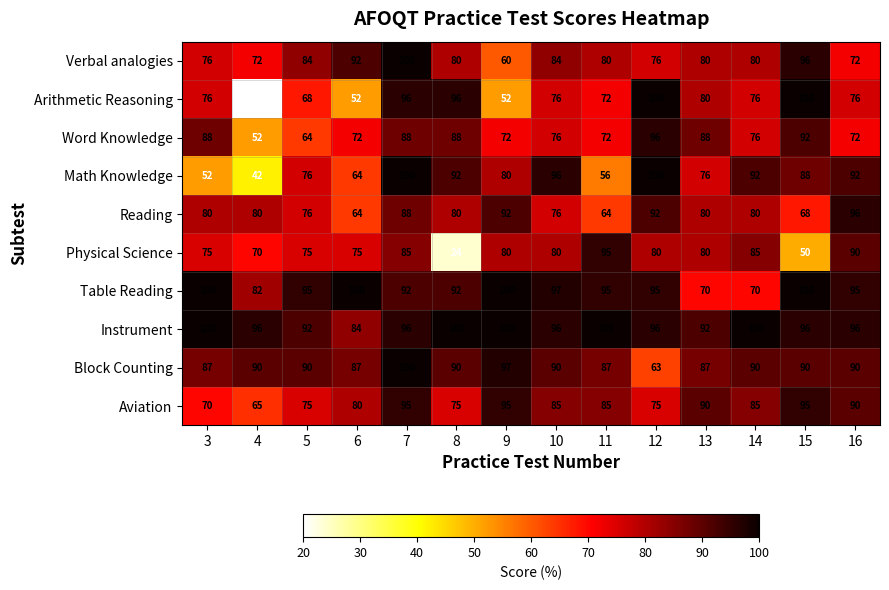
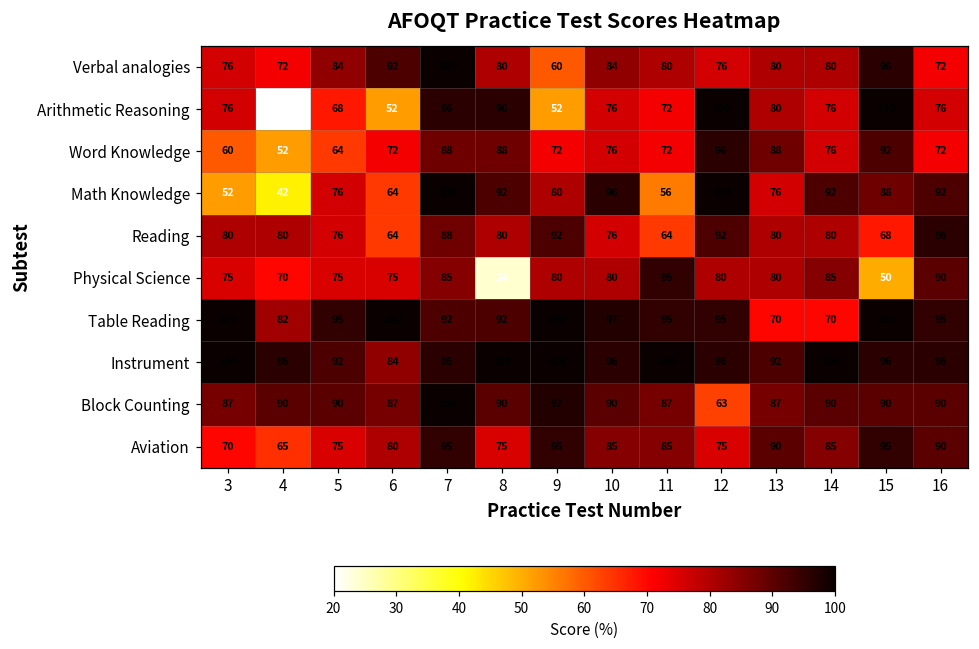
  {
    "Verbal analogies": {
      "3": 76,
      "4": 72,
      "5": 84,
      "6": 92,
      "8": 80,
      "9": 60,
      "10": 84,
      "11": 80,
      "12": 76,
      "13": 80,
      "14": 80,
      "16": 72
    },
    "Arithmetic Reasoning": {
      "3": 76,
      "5": 68,
      "6": 52,
      "9": 52,
      "10": 76,
      "11": 72,
      "13": 80,
      "14": 76,
      "16": 76
    },
    "Word Knowledge": {
-     "3": 88,
+     "3": 60,
      "4": 52,
      "5": 64,
      "6": 72,
      "7": 88,
      "8": 88,
      "9": 72,
      "10": 76,
      "11": 72,
      "13": 88,
      "14": 76,
      "15": 92,
      "16": 72
    },
    "Math Knowledge": {
      "3": 52,
      "4": 42,
      "5": 76,
      "6": 64,
      "8": 92,
      "9": 80,
      "11": 56,
      "13": 76,
      "14": 92,
      "15": 88,
      "16": 92
    },
    "Reading": {
      "3": 80,
      "4": 80,
      "5": 76,
      "6": 64,
      "7": 88,
      "8": 80,
      "9": 92,
      "10": 76,
      "11": 64,
      "12": 92,
      "13": 80,
      "14": 80,
      "15": 68
    },
    "Physical Science": {
      "3": 75,
      "4": 70,
      "5": 75,
      "6": 75,
      "7": 85,
      "8": 24,
      "9": 80,
      "10": 80,
      "11": 95,
      "12": 80,
      "13": 80,
      "14": 85,
      "15": 50,
      "16": 90
    },
    "Table Reading": {
      "4": 82,
      "5": 95,
      "7": 92,
      "8": 92,
      "11": 95,
      "12": 95,
      "13": 70,
      "14": 70,
      "16": 95
    },
    "Instrument": {
      "5": 92,
      "6": 84,
      "13": 92
    },
    "Block Counting": {
      "3": 87,
      "4": 90,
      "5": 90,
      "6": 87,
      "8": 90,
      "10": 90,
      "11": 87,
      "12": 63,
      "13": 87,
      "14": 90,
      "15": 90,
      "16": 90
    },
    "Aviation": {
      "3": 70,
      "4": 65,
      "5": 75,
      "6": 80,
      "7": 95,
      "8": 75,
      "9": 95,
      "10": 85,
      "11": 85,
      "12": 75,
      "13": 90,
      "14": 85,
      "15": 95,
      "16": 90
    }
  }
